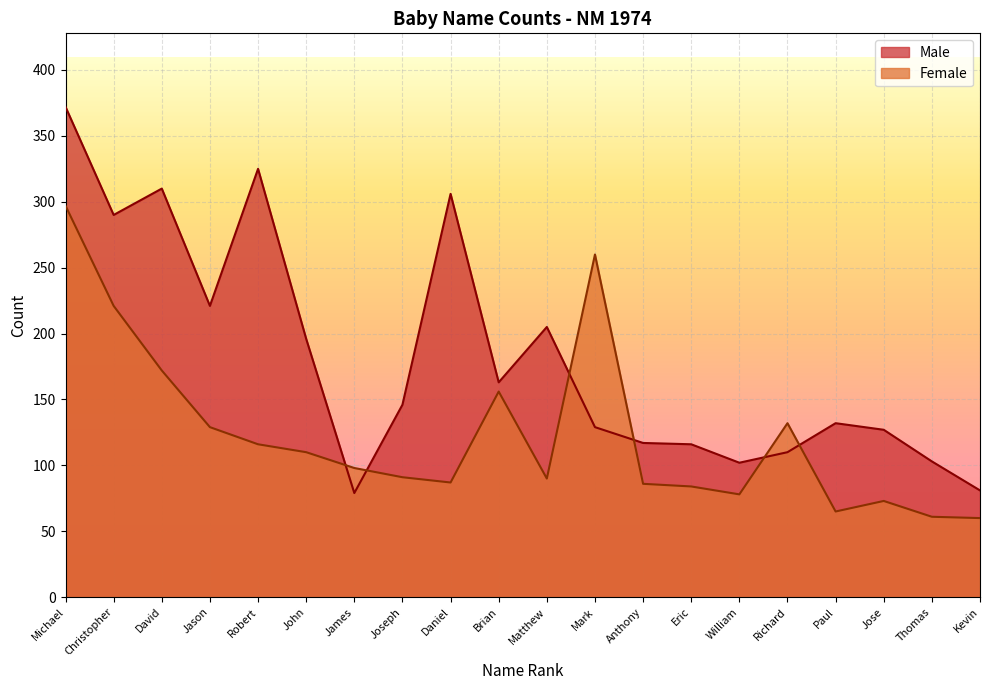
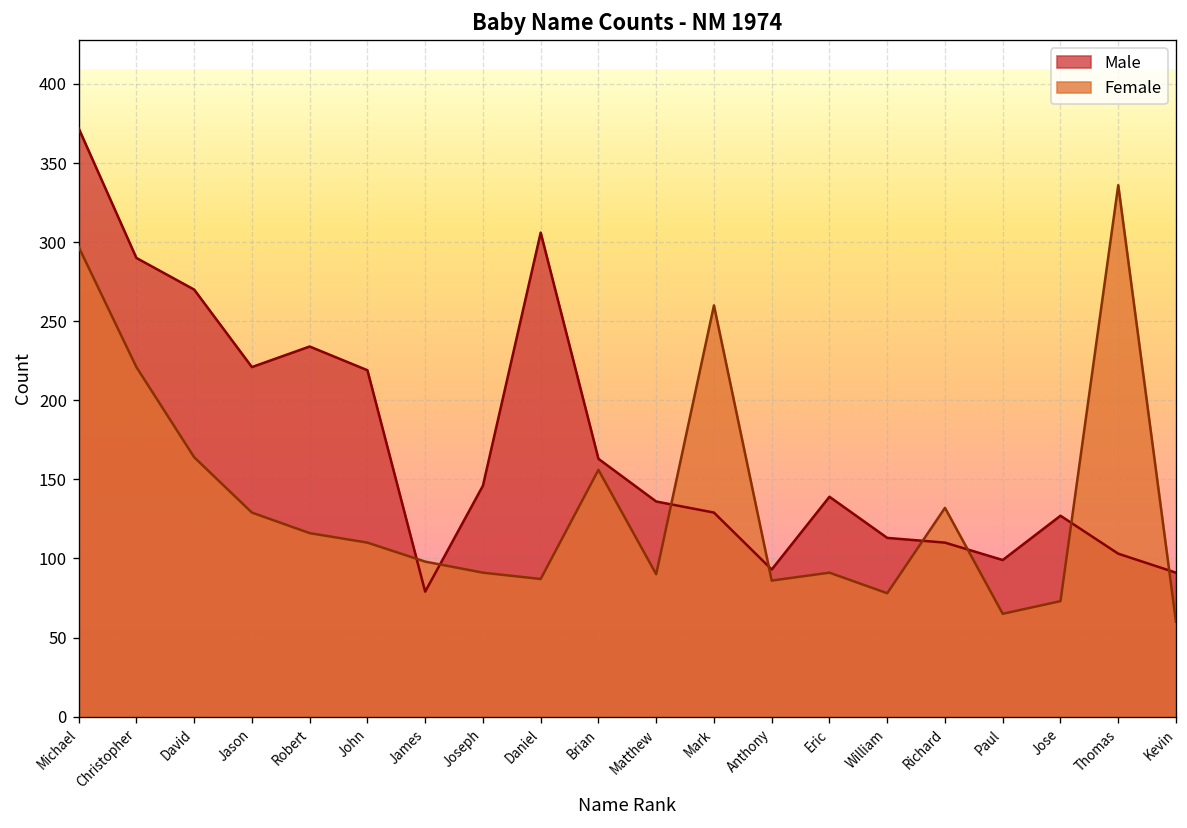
  {
    "Male": {
      "Michael": 372,
      "Christopher": 290,
-     "David": 310,
+     "David": 270,
      "Jason": 221,
-     "Robert": 325,
-     "John": 196,
+     "Robert": 234,
+     "John": 219,
      "James": 79,
      "Joseph": 146,
      "Daniel": 306,
      "Brian": 163,
-     "Matthew": 205,
+     "Matthew": 136,
      "Mark": 129,
-     "Anthony": 117,
-     "Eric": 116,
-     "William": 102,
+     "Anthony": 93,
+     "Eric": 139,
+     "William": 113,
      "Richard": 110,
-     "Paul": 132,
+     "Paul": 99,
      "Jose": 127,
      "Thomas": 103,
-     "Kevin": 81
+     "Kevin": 91
    },
    "Female": {
      "Michael": 297,
      "Christopher": 221,
-     "David": 172,
+     "David": 164,
      "Jason": 129,
      "Robert": 116,
      "John": 110,
      "James": 98,
      "Joseph": 91,
      "Daniel": 87,
      "Brian": 156,
      "Matthew": 90,
      "Mark": 260,
      "Anthony": 86,
-     "Eric": 84,
+     "Eric": 91,
      "William": 78,
      "Richard": 132,
      "Paul": 65,
      "Jose": 73,
-     "Thomas": 61,
+     "Thomas": 336,
      "Kevin": 60
    }
  }
